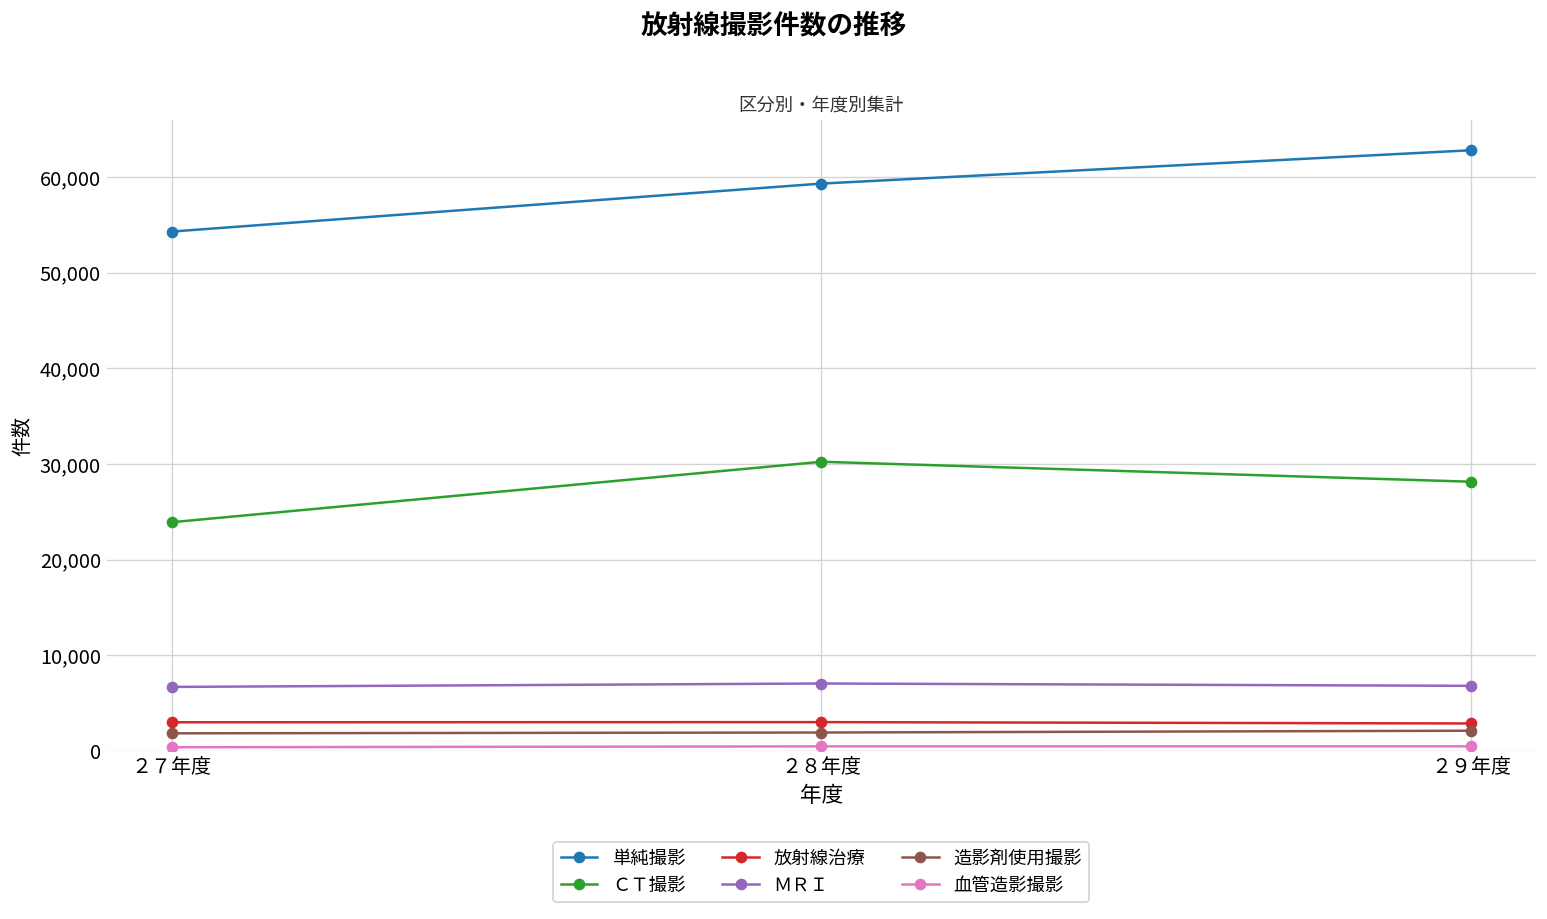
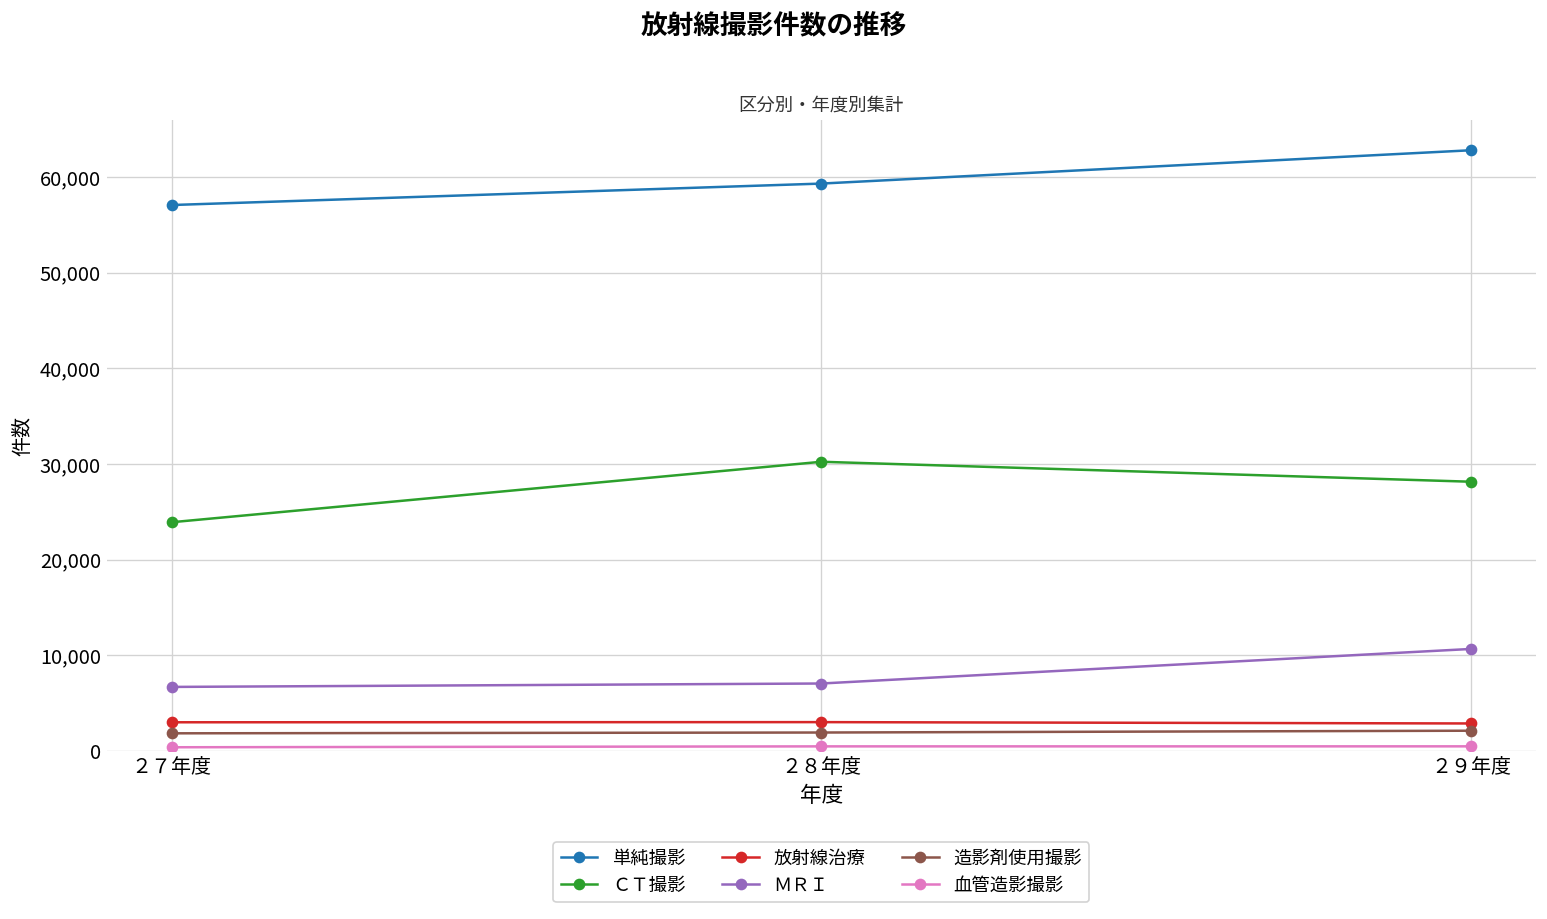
  {
    "単純撮影": {
-     "２７年度": "54,000",
+     "２７年度": "57,000",
      "２８年度": "59,000",
      "２９年度": "63,000"
    },
    "ＣＴ撮影": {
      "２７年度": "24,000",
      "２８年度": "30,000",
      "２９年度": "28,000"
    },
    "放射線治療": {
      "２７年度": "3,000",
      "２８年度": "3,000",
      "２９年度": "3,000"
    },
    "ＭＲＩ": {
      "２７年度": "7,000",
      "２８年度": "7,000",
-     "２９年度": "7,000"
+     "２９年度": "11,000"
    },
    "造影剤使用撮影": {
      "２７年度": "2,000",
      "２８年度": "2,000",
      "２９年度": "2,000"
    },
    "血管造影撮影": {
      "２７年度": "0",
      "２８年度": "1,000",
      "２９年度": "1,000"
    }
  }
